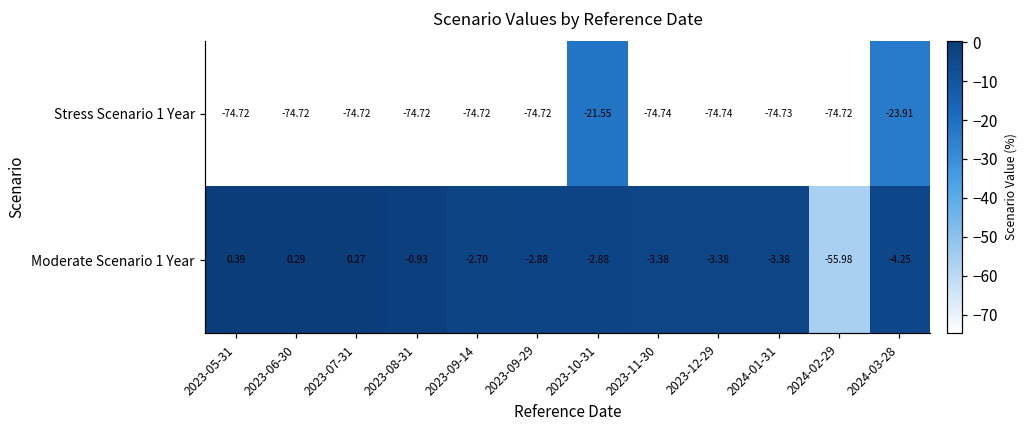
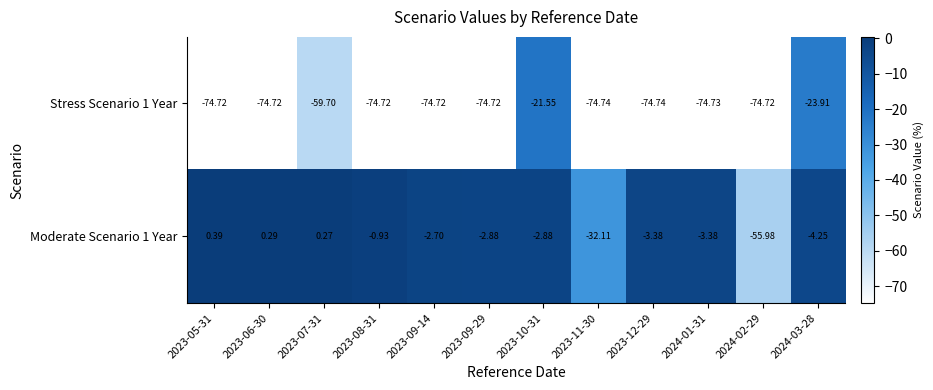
  {
    "Stress Scenario 1 Year": {
      "2023-05-31": -74.72,
      "2023-06-30": -74.72,
-     "2023-07-31": -74.72,
+     "2023-07-31": -59.70,
      "2023-08-31": -74.72,
      "2023-09-14": -74.72,
      "2023-09-29": -74.72,
      "2023-10-31": -21.55,
      "2023-11-30": -74.74,
      "2023-12-29": -74.74,
      "2024-01-31": -74.73,
      "2024-02-29": -74.72,
      "2024-03-28": -23.91
    },
    "Moderate Scenario 1 Year": {
      "2023-05-31": 0.39,
      "2023-06-30": 0.29,
      "2023-07-31": 0.27,
      "2023-08-31": -0.93,
      "2023-09-14": -2.70,
      "2023-09-29": -2.88,
      "2023-10-31": -2.88,
-     "2023-11-30": -3.38,
+     "2023-11-30": -32.11,
      "2023-12-29": -3.38,
      "2024-01-31": -3.38,
      "2024-02-29": -55.98,
      "2024-03-28": -4.25
    }
  }
